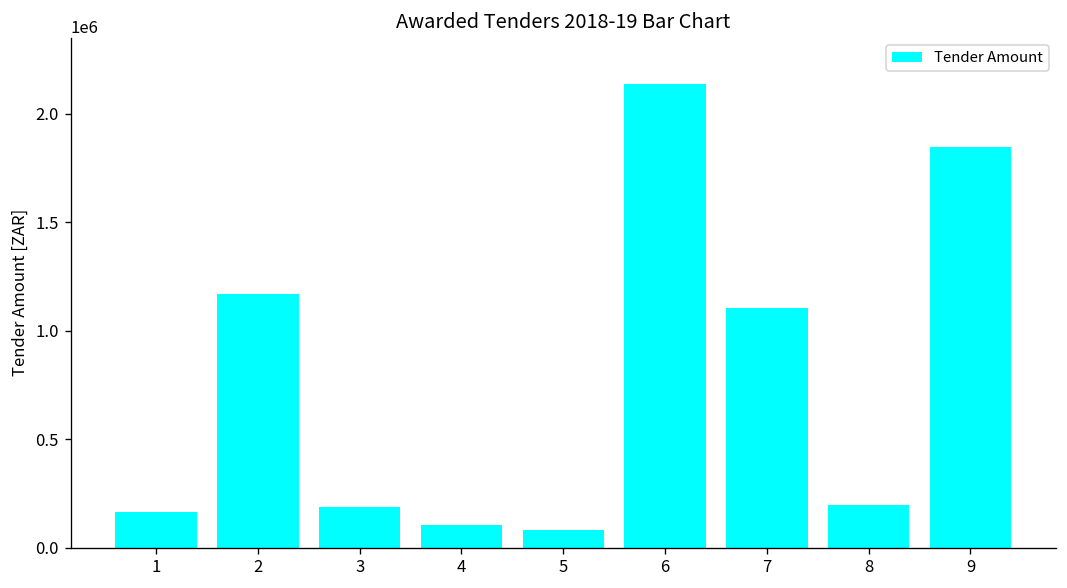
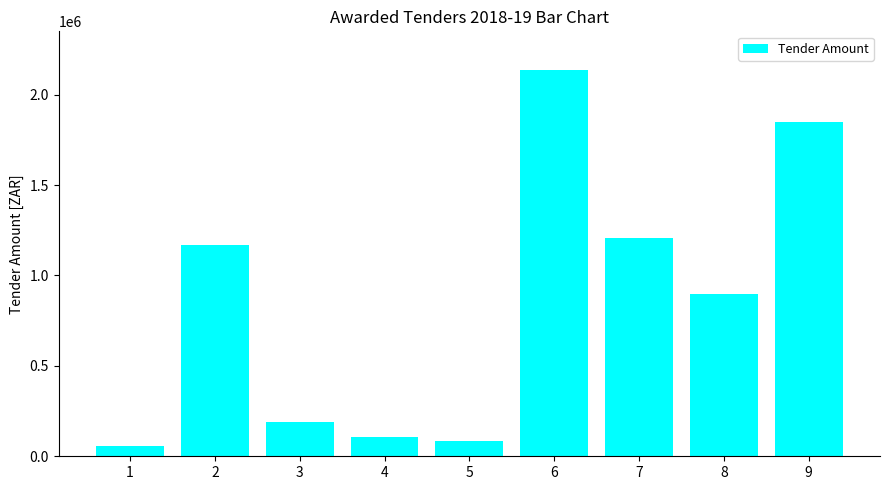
  {
-   "1": 160000,
+   "1": 60000,
    "2": 1170000,
    "3": 190000,
    "4": 100000,
    "5": 80000,
    "6": 2140000,
-   "7": 1110000,
-   "8": 200000,
+   "7": 1210000,
+   "8": 900000,
    "9": 1850000
  }
